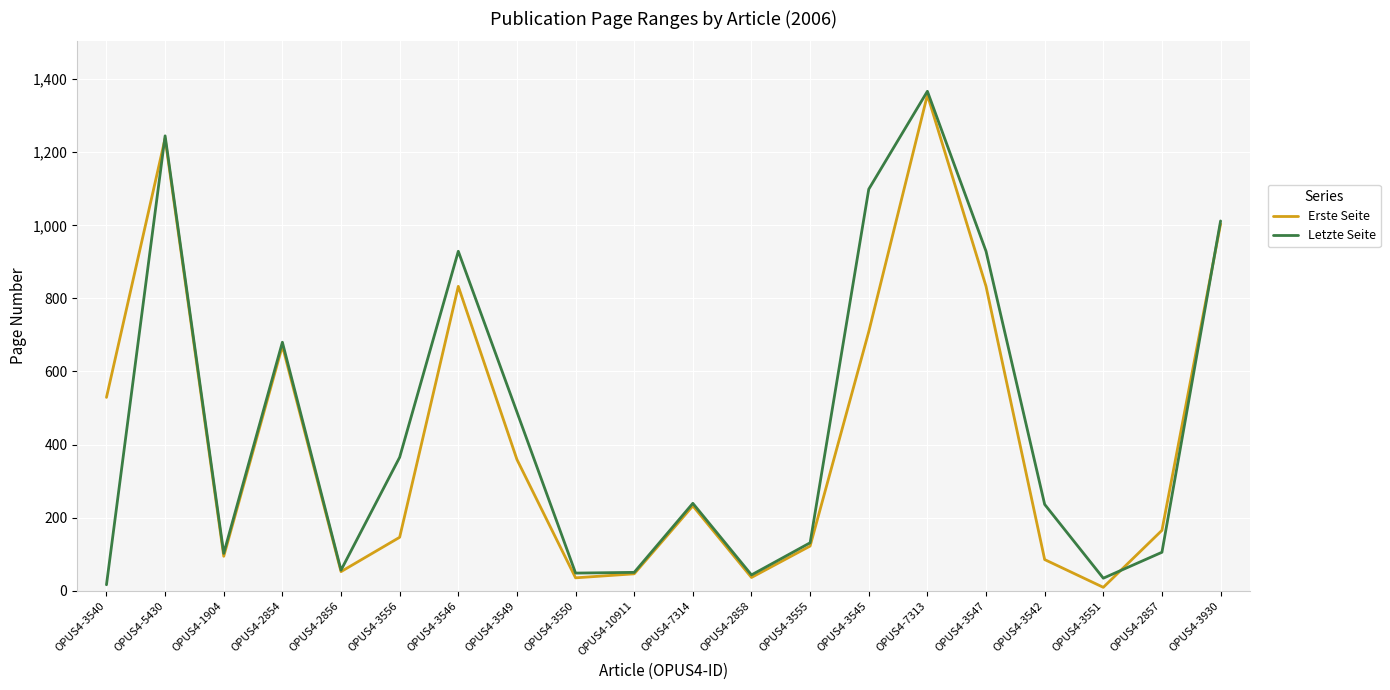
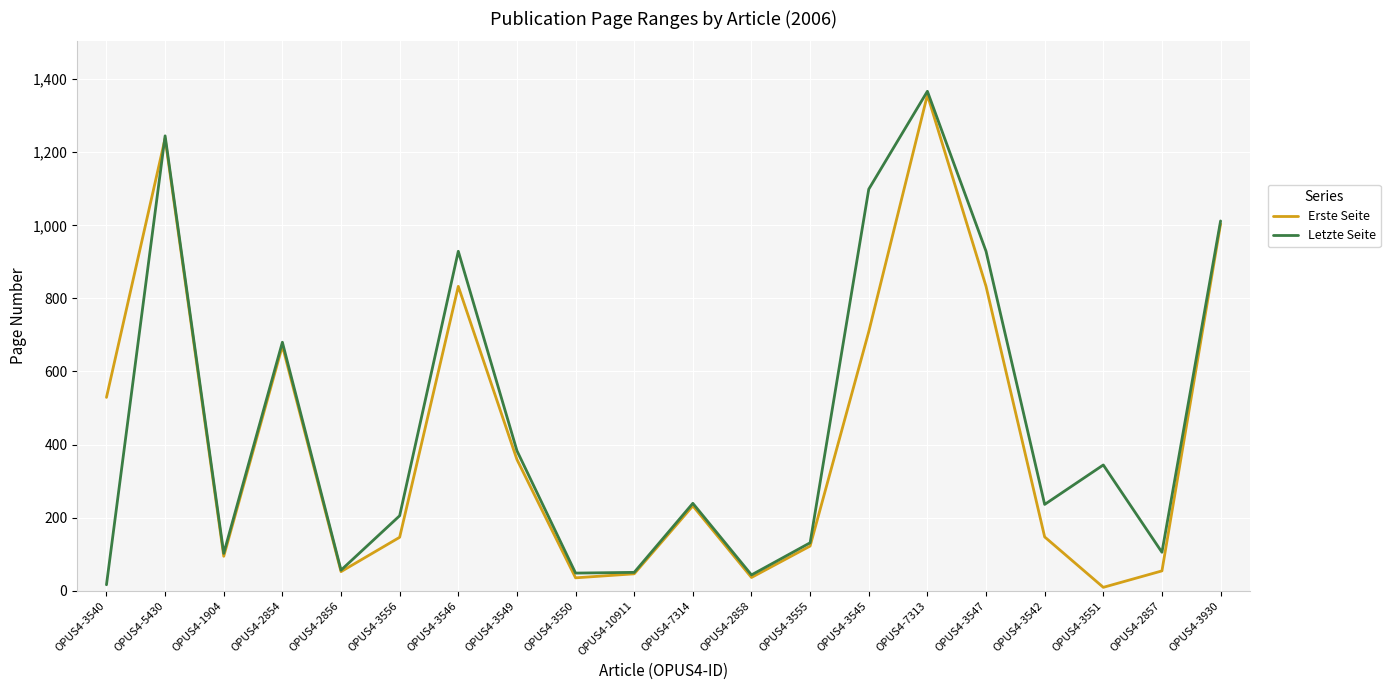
  {
    "Erste Seite": {
      "OPUS4-3540": "530",
      "OPUS4-1904": "90",
      "OPUS4-2854": "670",
      "OPUS4-3556": "150",
      "OPUS4-3546": "830",
      "OPUS4-3549": "360",
      "OPUS4-3550": "40",
      "OPUS4-7314": "230",
      "OPUS4-2858": "40",
      "OPUS4-3555": "120",
      "OPUS4-3545": "710",
      "OPUS4-7313": "1,360",
      "OPUS4-3547": "830",
-     "OPUS4-3542": "90",
+     "OPUS4-3542": "150",
      "OPUS4-3551": "10",
-     "OPUS4-2857": "170",
+     "OPUS4-2857": "50",
      "OPUS4-3930": "1,000"
    },
    "Letzte Seite": {
      "OPUS4-3540": "20",
      "OPUS4-1904": "100",
      "OPUS4-2854": "680",
-     "OPUS4-3556": "370",
+     "OPUS4-3556": "210",
      "OPUS4-3546": "930",
-     "OPUS4-3549": "490",
+     "OPUS4-3549": "380",
      "OPUS4-3550": "50",
      "OPUS4-7314": "240",
      "OPUS4-2858": "40",
      "OPUS4-3555": "130",
      "OPUS4-3545": "1,100",
      "OPUS4-7313": "1,370",
      "OPUS4-3547": "930",
      "OPUS4-3542": "240",
-     "OPUS4-3551": "30",
+     "OPUS4-3551": "340",
      "OPUS4-2857": "110",
      "OPUS4-3930": "1,010"
    }
  }
